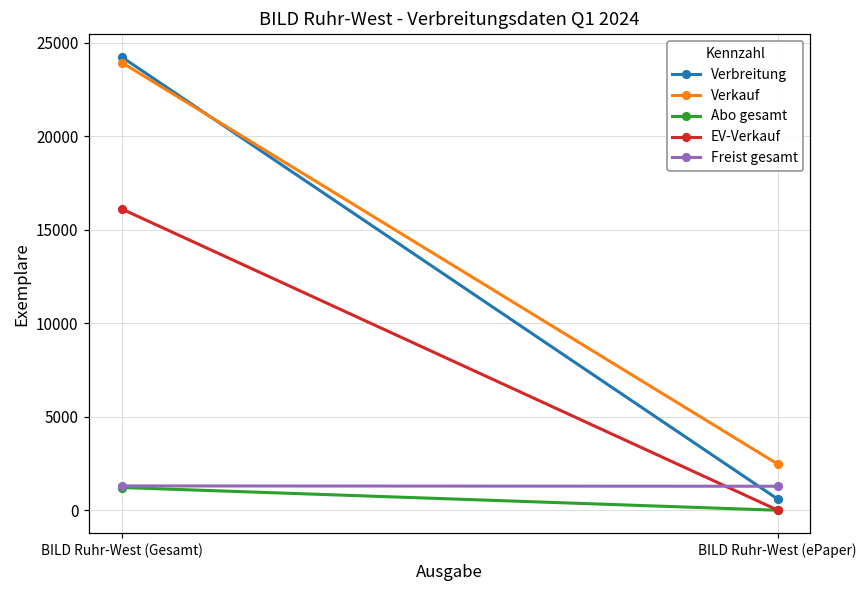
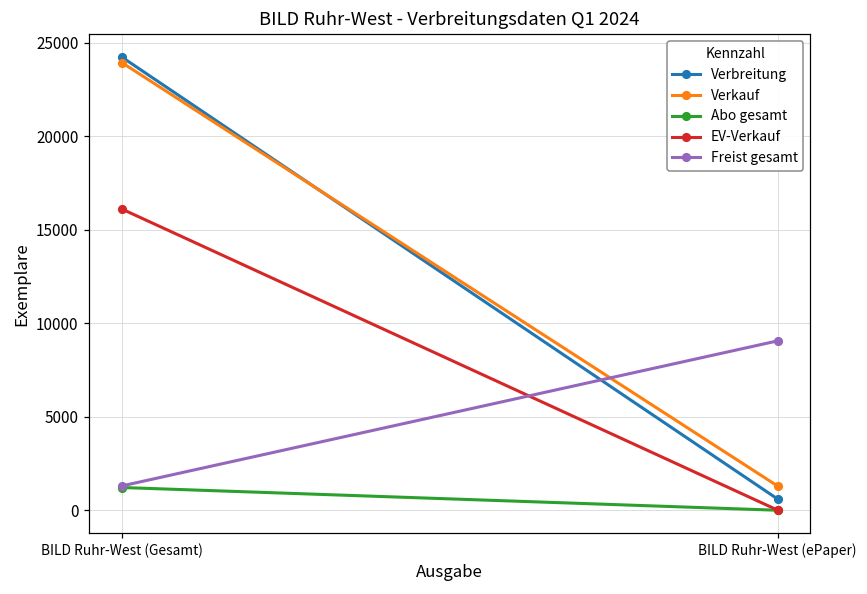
  {
    "Verbreitung": {
      "BILD Ruhr-West (Gesamt)": 24200,
      "BILD Ruhr-West (ePaper)": 600
    },
    "Verkauf": {
      "BILD Ruhr-West (Gesamt)": 23900,
-     "BILD Ruhr-West (ePaper)": 2500
+     "BILD Ruhr-West (ePaper)": 1300
    },
    "EV-Verkauf": {
      "BILD Ruhr-West (Gesamt)": 16100
    },
    "Freist gesamt": {
-     "BILD Ruhr-West (ePaper)": 1300
+     "BILD Ruhr-West (ePaper)": 9100
    }
  }
